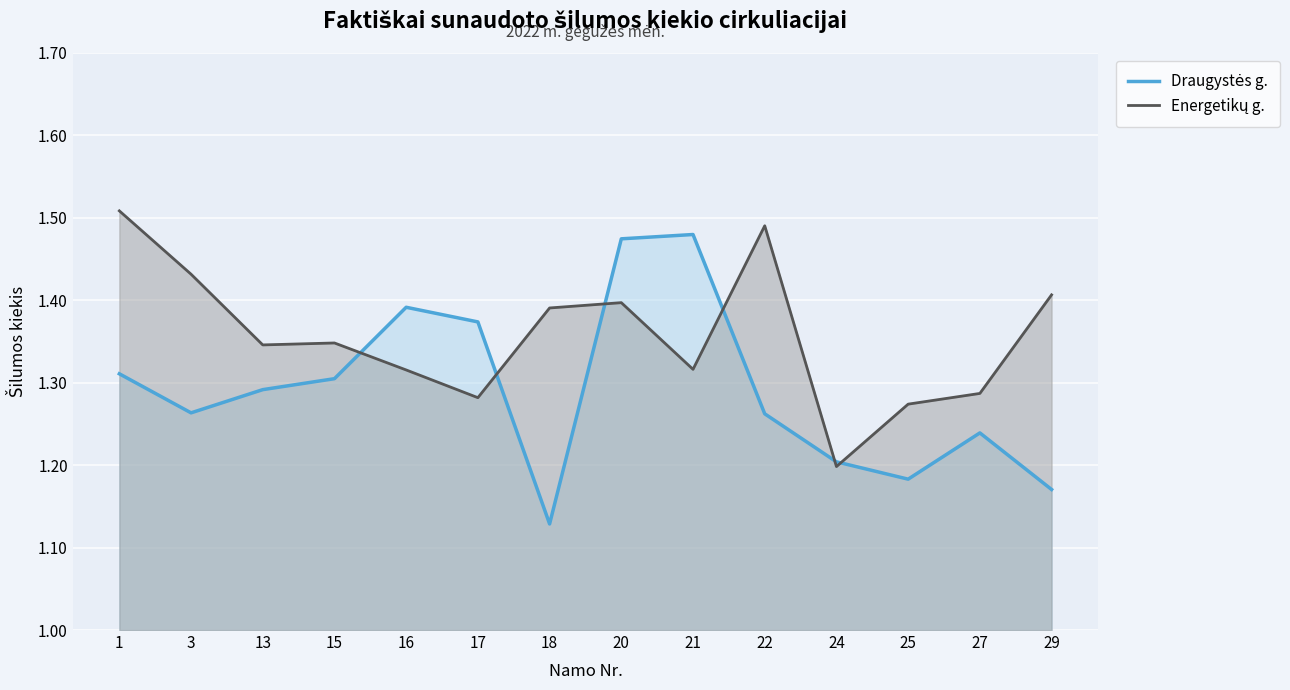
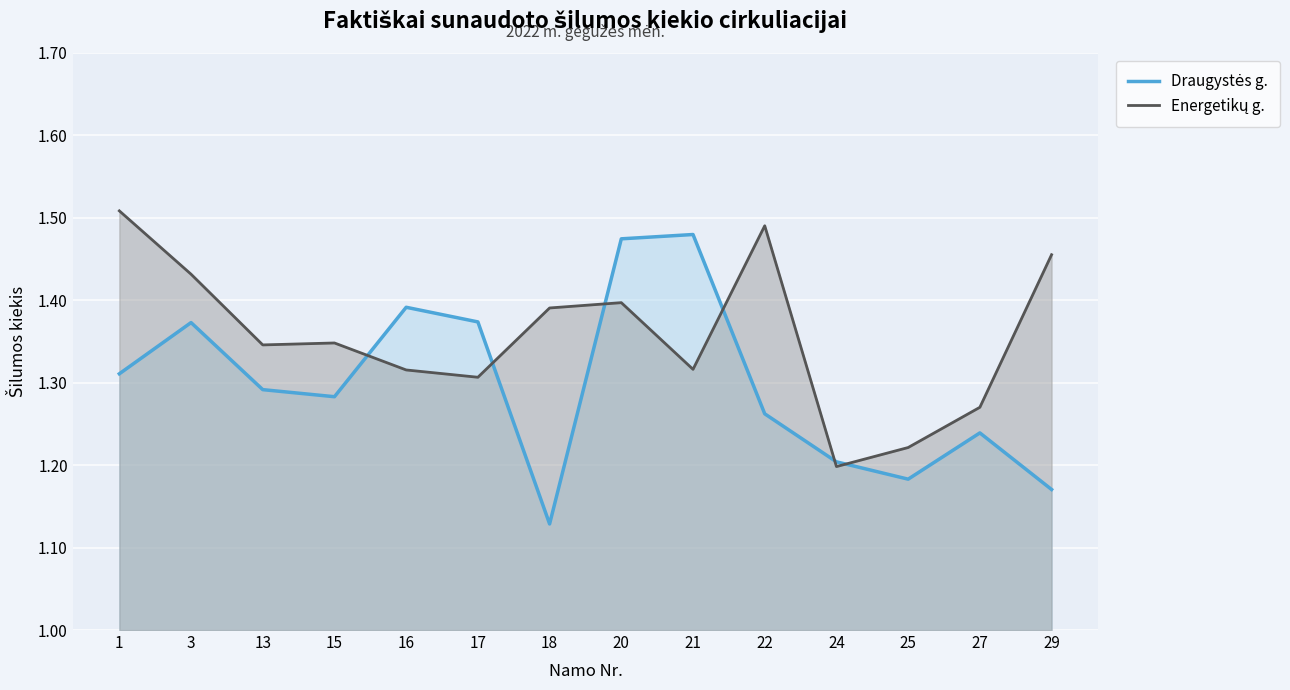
  {
    "Draugystės g.": {
      "1": 1.31,
-     "3": 1.26,
+     "3": 1.37,
      "13": 1.29,
-     "15": 1.30,
+     "15": 1.28,
      "16": 1.39,
      "17": 1.37,
      "18": 1.13,
      "20": 1.47,
      "21": 1.48,
      "22": 1.26,
      "24": 1.20,
      "25": 1.18,
      "27": 1.24,
      "29": 1.17
    },
    "Energetikų g.": {
      "1": 1.51,
      "3": 1.43,
      "13": 1.35,
      "15": 1.35,
      "16": 1.32,
-     "17": 1.28,
+     "17": 1.31,
      "18": 1.39,
      "20": 1.40,
      "21": 1.32,
      "22": 1.49,
      "24": 1.20,
-     "25": 1.27,
-     "27": 1.29,
-     "29": 1.41
+     "25": 1.22,
+     "27": 1.27,
+     "29": 1.46
    }
  }
